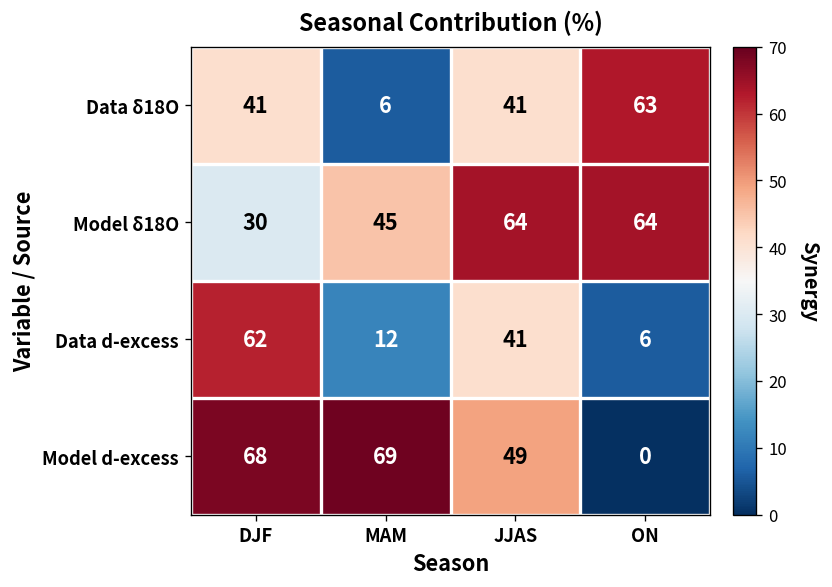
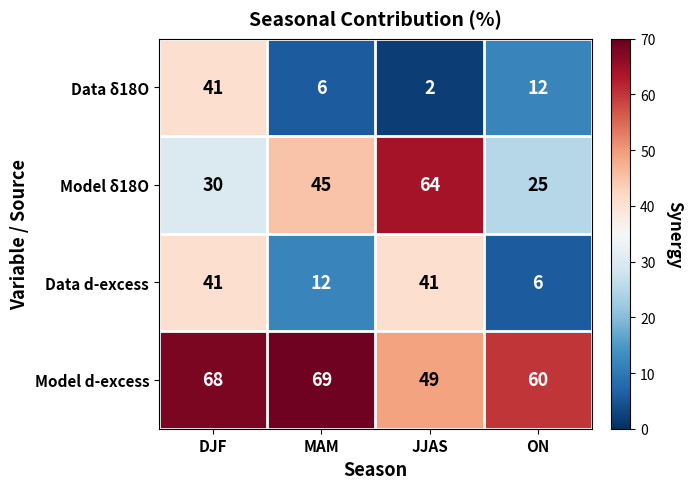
  {
    "Data δ18O": {
      "DJF": 41,
      "MAM": 6,
-     "JJAS": 41,
-     "ON": 63
+     "JJAS": 2,
+     "ON": 12
    },
    "Model δ18O": {
      "DJF": 30,
      "MAM": 45,
      "JJAS": 64,
-     "ON": 64
+     "ON": 25
    },
    "Data d-excess": {
-     "DJF": 62,
+     "DJF": 41,
      "MAM": 12,
      "JJAS": 41,
      "ON": 6
    },
    "Model d-excess": {
      "DJF": 68,
      "MAM": 69,
      "JJAS": 49,
-     "ON": 0
+     "ON": 60
    }
  }
